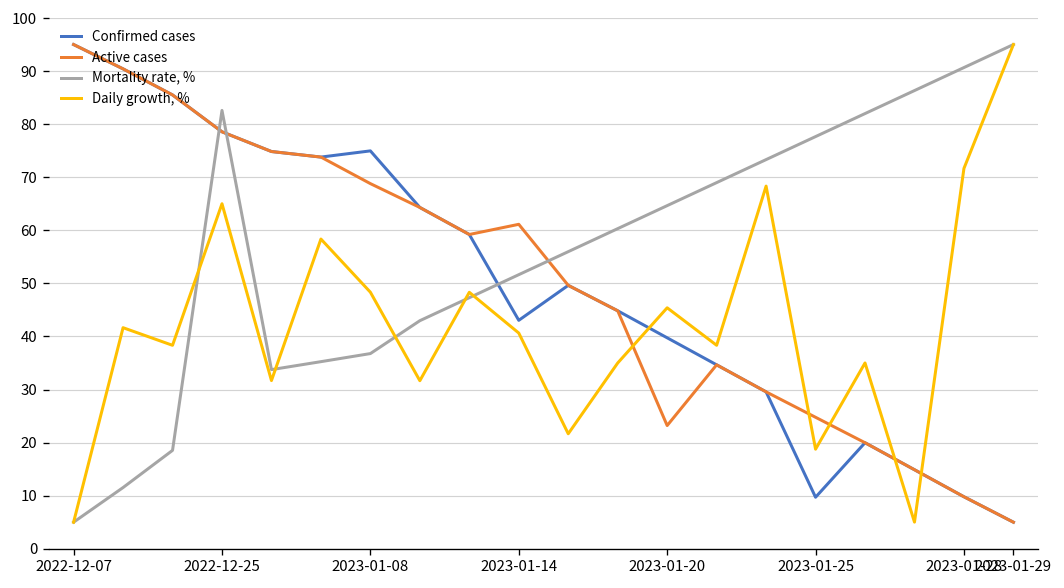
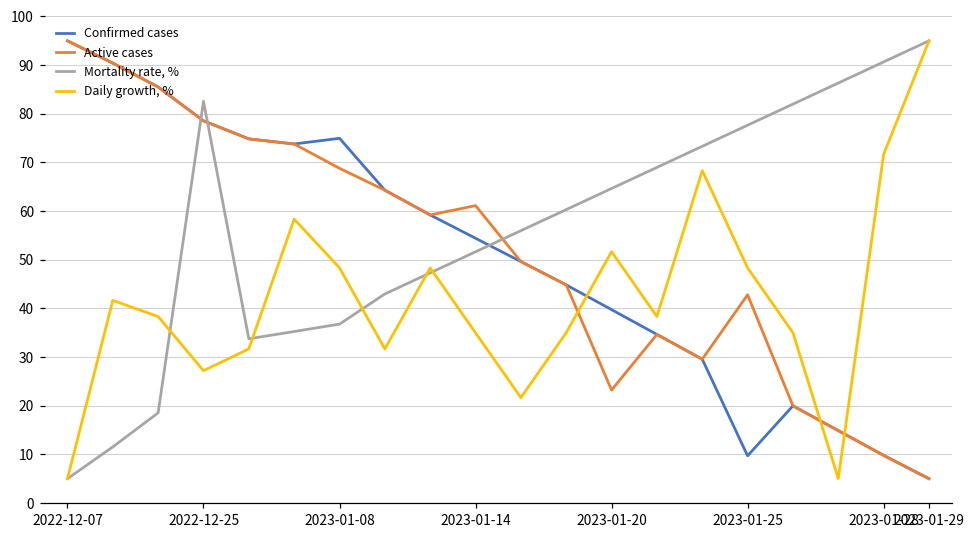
  {
    "Confirmed cases": {
      "2023-01-08": 75,
-     "2023-01-14": 43,
+     "2023-01-14": 54,
      "2023-01-20": 40,
      "2023-01-25": 10
    },
    "Active cases": {
      "2023-01-08": 69,
      "2023-01-14": 61,
      "2023-01-20": 23,
-     "2023-01-25": 25
+     "2023-01-25": 43
    },
    "Mortality rate, %": {
      "2022-12-25": 83,
      "2023-01-08": 37,
      "2023-01-14": 52,
      "2023-01-20": 65,
      "2023-01-25": 78
    },
    "Daily growth, %": {
-     "2022-12-25": 65,
+     "2022-12-25": 27,
      "2023-01-08": 48,
-     "2023-01-14": 41,
-     "2023-01-20": 45,
-     "2023-01-25": 19
+     "2023-01-14": 35,
+     "2023-01-20": 52,
+     "2023-01-25": 48
    }
  }
